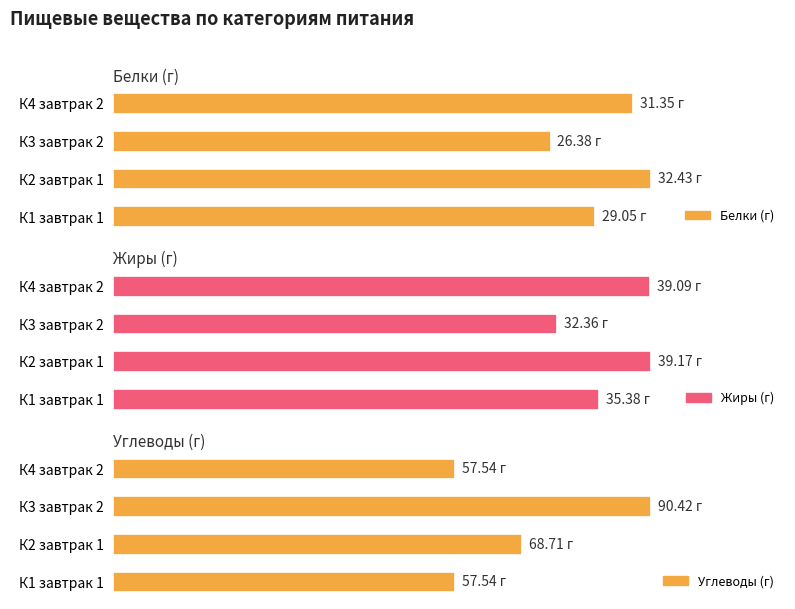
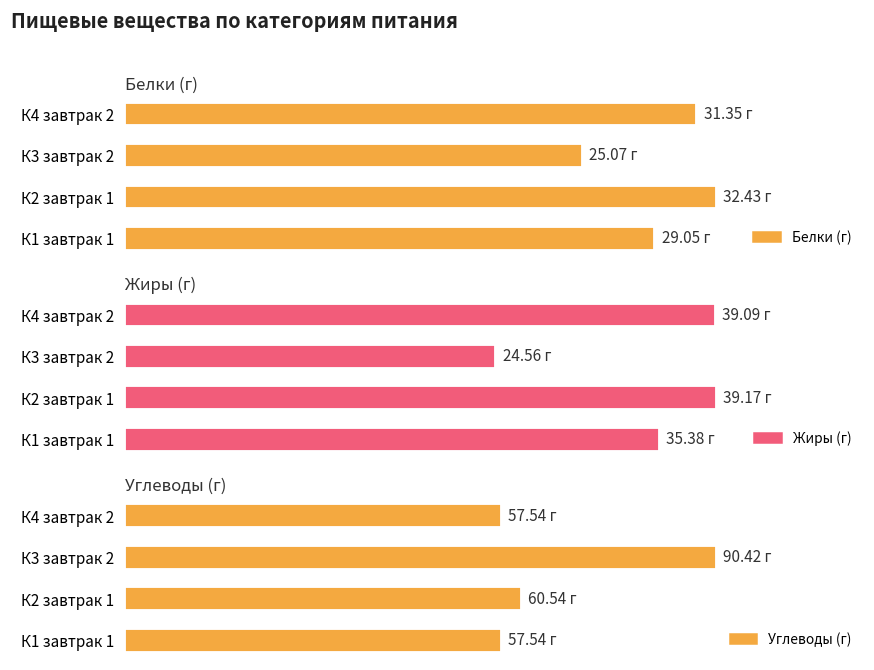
  {
    "Белки (г)": {
      "К4 завтрак 2": 31.35,
-     "К3 завтрак 2": 26.38,
+     "К3 завтрак 2": 25.07,
      "К2 завтрак 1": 32.43,
      "К1 завтрак 1": 29.05
    },
    "Жиры (г)": {
      "К4 завтрак 2": 39.09,
-     "К3 завтрак 2": 32.36,
+     "К3 завтрак 2": 24.56,
      "К2 завтрак 1": 39.17,
      "К1 завтрак 1": 35.38
    },
    "Углеводы (г)": {
      "К4 завтрак 2": 57.54,
      "К3 завтрак 2": 90.42,
-     "К2 завтрак 1": 68.71,
+     "К2 завтрак 1": 60.54,
      "К1 завтрак 1": 57.54
    }
  }
